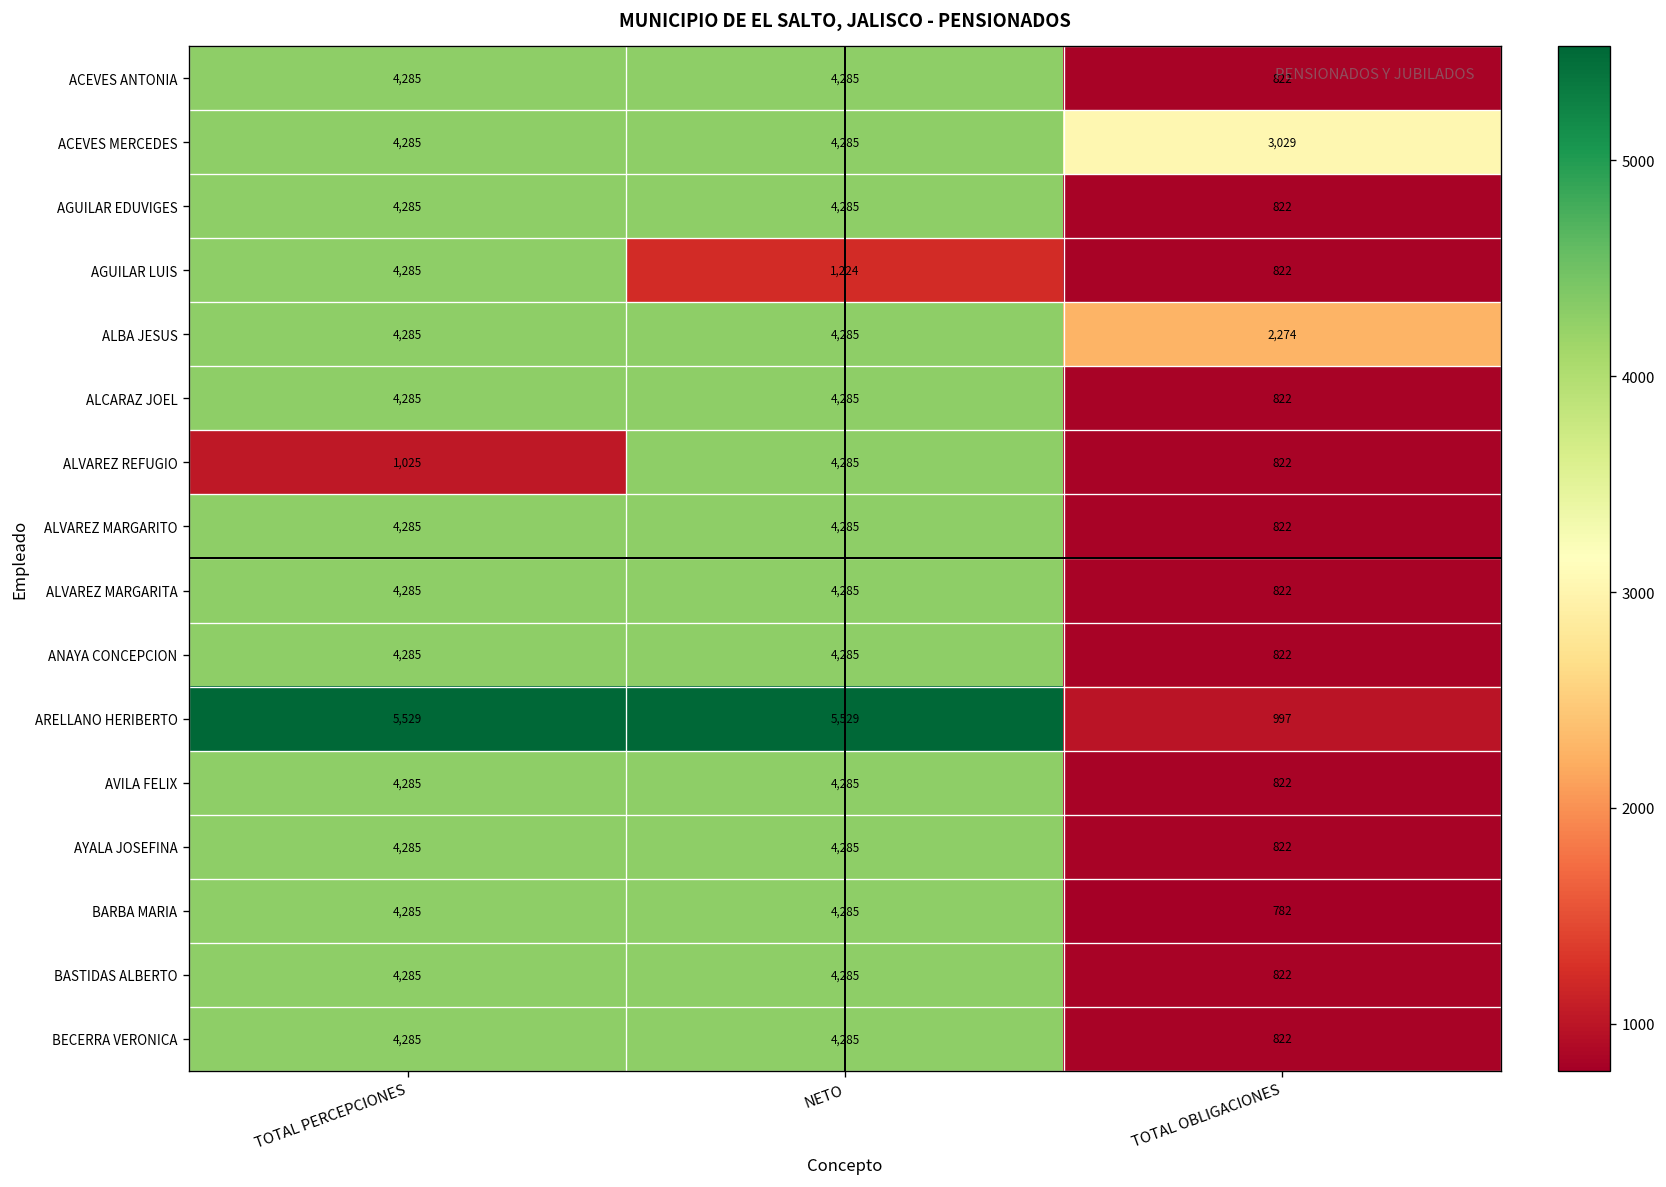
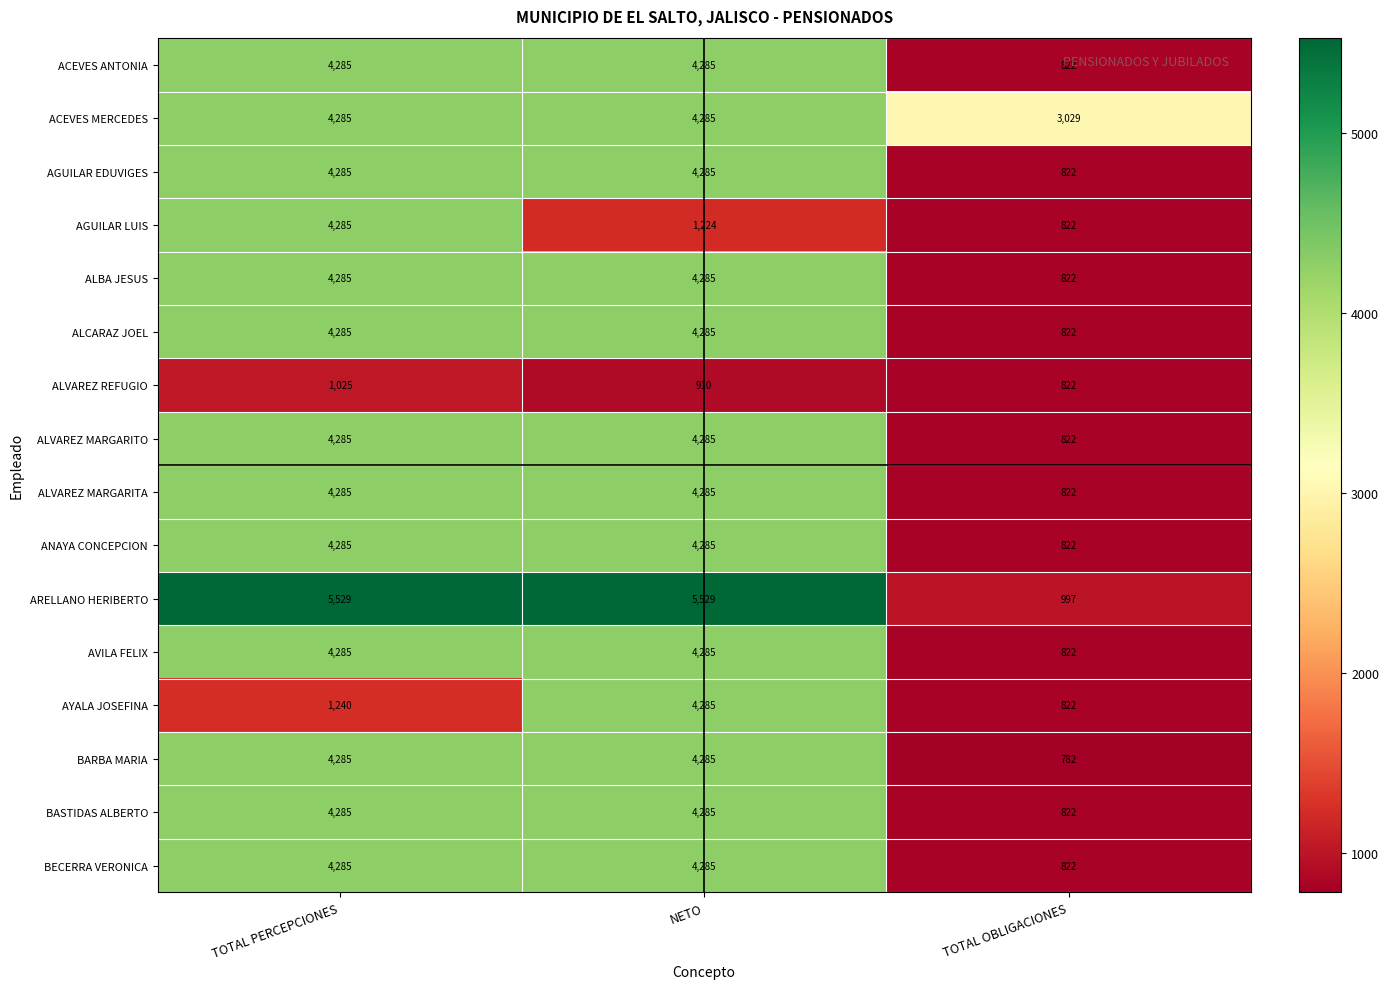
  {
    "ACEVES ANTONIA": {
      "TOTAL PERCEPCIONES": "4,285",
      "NETO": "4,285"
    },
    "ACEVES MERCEDES": {
      "TOTAL PERCEPCIONES": "4,285",
      "NETO": "4,285",
      "TOTAL OBLIGACIONES": "3,029"
    },
    "AGUILAR EDUVIGES": {
      "TOTAL PERCEPCIONES": "4,285",
      "NETO": "4,285",
      "TOTAL OBLIGACIONES": "822"
    },
    "AGUILAR LUIS": {
      "TOTAL PERCEPCIONES": "4,285",
      "NETO": "1,224",
      "TOTAL OBLIGACIONES": "822"
    },
    "ALBA JESUS": {
      "TOTAL PERCEPCIONES": "4,285",
      "NETO": "4,285",
-     "TOTAL OBLIGACIONES": "2,274"
+     "TOTAL OBLIGACIONES": "822"
    },
    "ALCARAZ JOEL": {
      "TOTAL PERCEPCIONES": "4,285",
      "NETO": "4,285",
      "TOTAL OBLIGACIONES": "822"
    },
    "ALVAREZ REFUGIO": {
      "TOTAL PERCEPCIONES": "1,025",
-     "NETO": "4,285",
+     "NETO": "910",
      "TOTAL OBLIGACIONES": "822"
    },
    "ALVAREZ MARGARITO": {
      "TOTAL PERCEPCIONES": "4,285",
      "NETO": "4,285",
      "TOTAL OBLIGACIONES": "822"
    },
    "ALVAREZ MARGARITA": {
      "TOTAL PERCEPCIONES": "4,285",
      "NETO": "4,285",
      "TOTAL OBLIGACIONES": "822"
    },
    "ANAYA CONCEPCION": {
      "TOTAL PERCEPCIONES": "4,285",
      "NETO": "4,285",
      "TOTAL OBLIGACIONES": "822"
    },
    "ARELLANO HERIBERTO": {
      "TOTAL PERCEPCIONES": "5,529",
      "NETO": "5,529",
      "TOTAL OBLIGACIONES": "997"
    },
    "AVILA FELIX": {
      "TOTAL PERCEPCIONES": "4,285",
      "NETO": "4,285",
      "TOTAL OBLIGACIONES": "822"
    },
    "AYALA JOSEFINA": {
-     "TOTAL PERCEPCIONES": "4,285",
+     "TOTAL PERCEPCIONES": "1,240",
      "NETO": "4,285",
      "TOTAL OBLIGACIONES": "822"
    },
    "BARBA MARIA": {
      "TOTAL PERCEPCIONES": "4,285",
      "NETO": "4,285",
      "TOTAL OBLIGACIONES": "782"
    },
    "BASTIDAS ALBERTO": {
      "TOTAL PERCEPCIONES": "4,285",
      "NETO": "4,285",
      "TOTAL OBLIGACIONES": "822"
    },
    "BECERRA VERONICA": {
      "TOTAL PERCEPCIONES": "4,285",
      "NETO": "4,285",
      "TOTAL OBLIGACIONES": "822"
    }
  }
